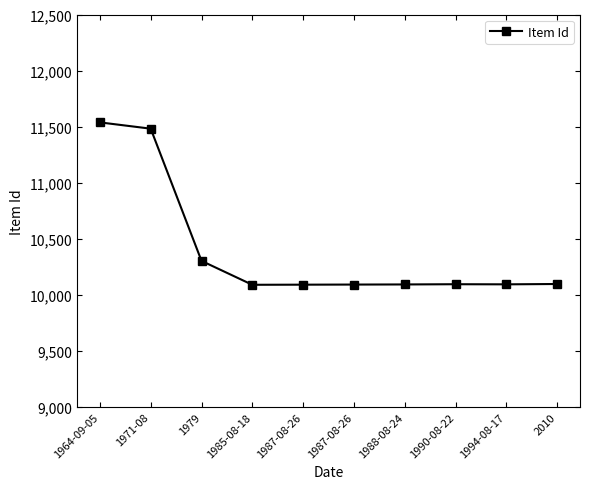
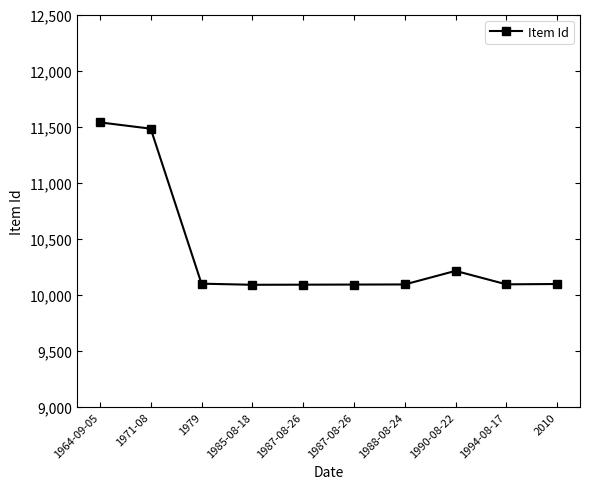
  {
    "1964-09-05": "11,540",
    "1971-08": "11,480",
-   "1979": "10,300",
+   "1979": "10,100",
    "1985-08-18": "10,090",
    "1988-08-24": "10,090",
-   "1990-08-22": "10,100",
+   "1990-08-22": "10,210",
    "1994-08-17": "10,090",
    "2010": "10,100"
  }
